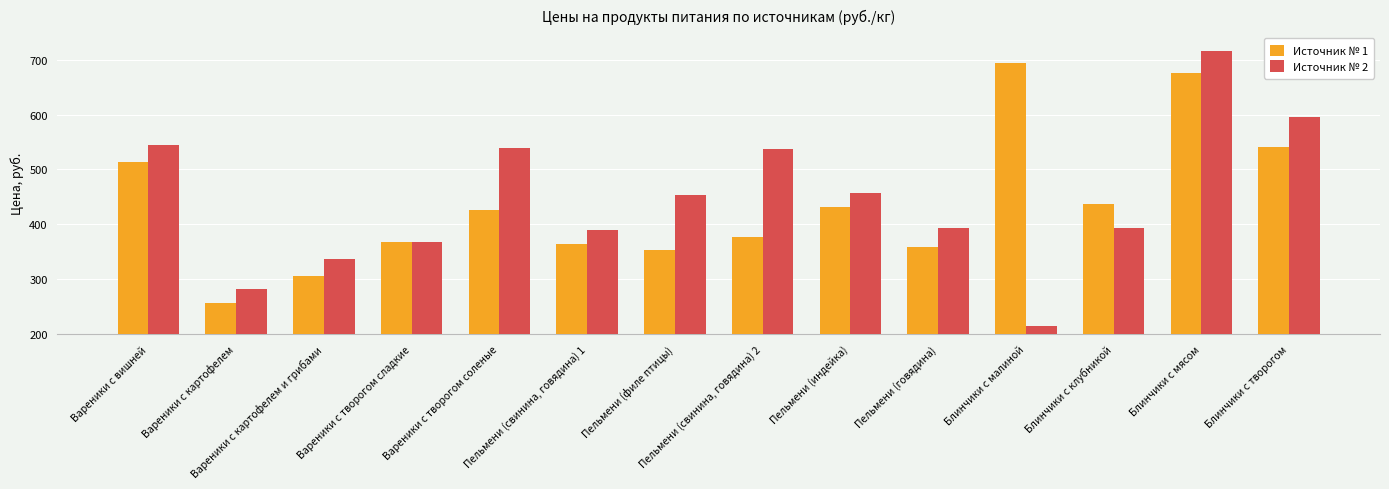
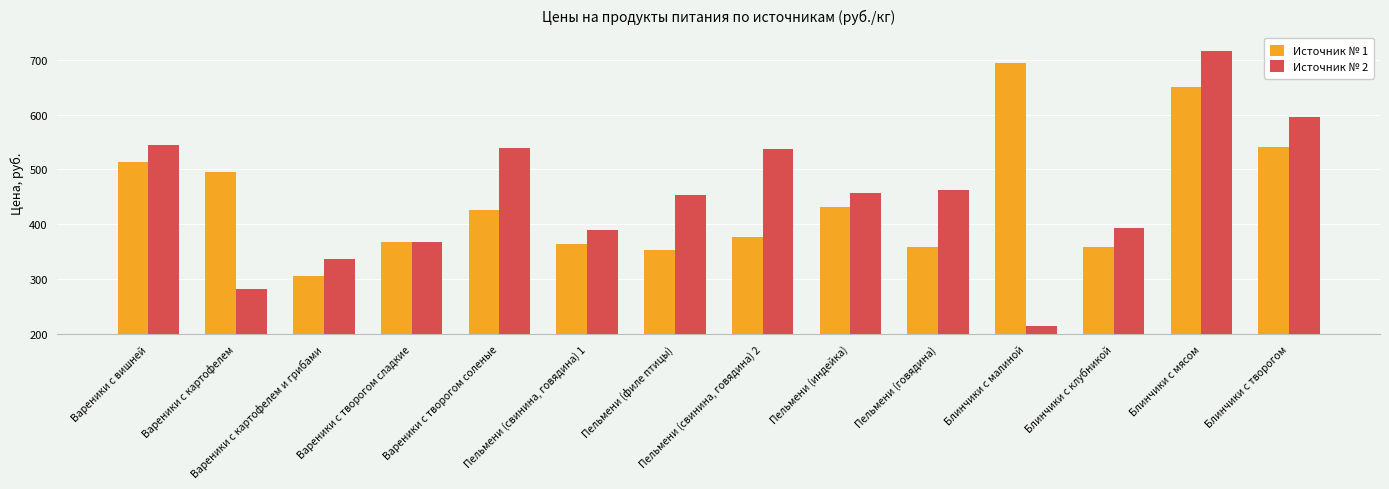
  {
    "Источник № 1": {
      "Вареники с вишней": 510,
-     "Вареники с картофелем": 260,
+     "Вареники с картофелем": 500,
      "Вареники с картофелем и грибами": 310,
      "Вареники с творогом сладкие": 370,
      "Вареники с творогом соленые": 430,
      "Пельмени (свинина, говядина) 1": 360,
      "Пельмени (филе птицы)": 350,
      "Пельмени (свинина, говядина) 2": 380,
      "Пельмени (индейка)": 430,
      "Пельмени (говядина)": 360,
      "Блинчики с малиной": 690,
-     "Блинчики с клубникой": 440,
-     "Блинчики с мясом": 680,
+     "Блинчики с клубникой": 360,
+     "Блинчики с мясом": 650,
      "Блинчики с творогом": 540
    },
    "Источник № 2": {
      "Вареники с вишней": 540,
      "Вареники с картофелем": 280,
      "Вареники с картофелем и грибами": 340,
      "Вареники с творогом сладкие": 370,
      "Вареники с творогом соленые": 540,
      "Пельмени (свинина, говядина) 1": 390,
      "Пельмени (филе птицы)": 450,
      "Пельмени (свинина, говядина) 2": 540,
      "Пельмени (индейка)": 460,
-     "Пельмени (говядина)": 390,
+     "Пельмени (говядина)": 460,
      "Блинчики с малиной": 220,
      "Блинчики с клубникой": 390,
      "Блинчики с мясом": 720,
      "Блинчики с творогом": 600
    }
  }
